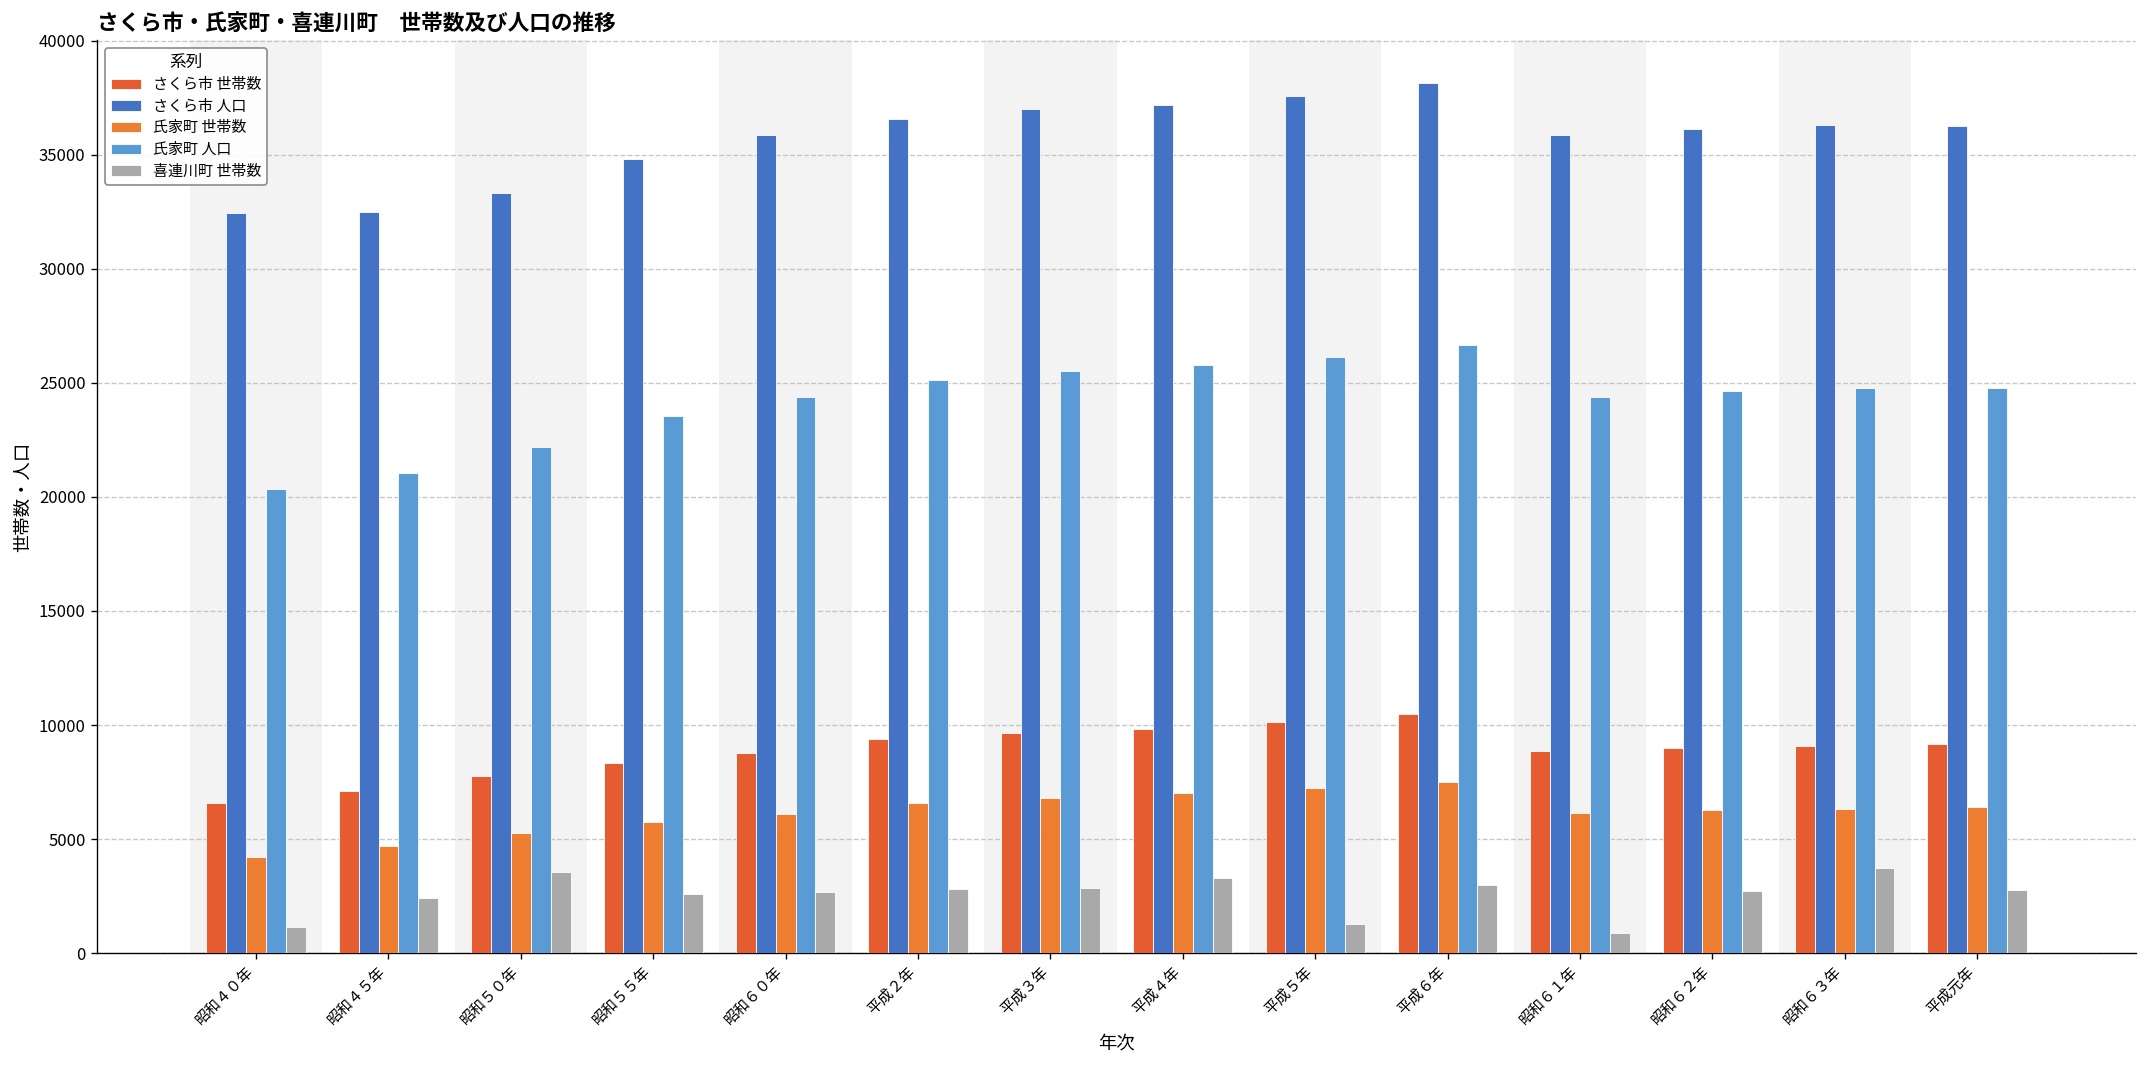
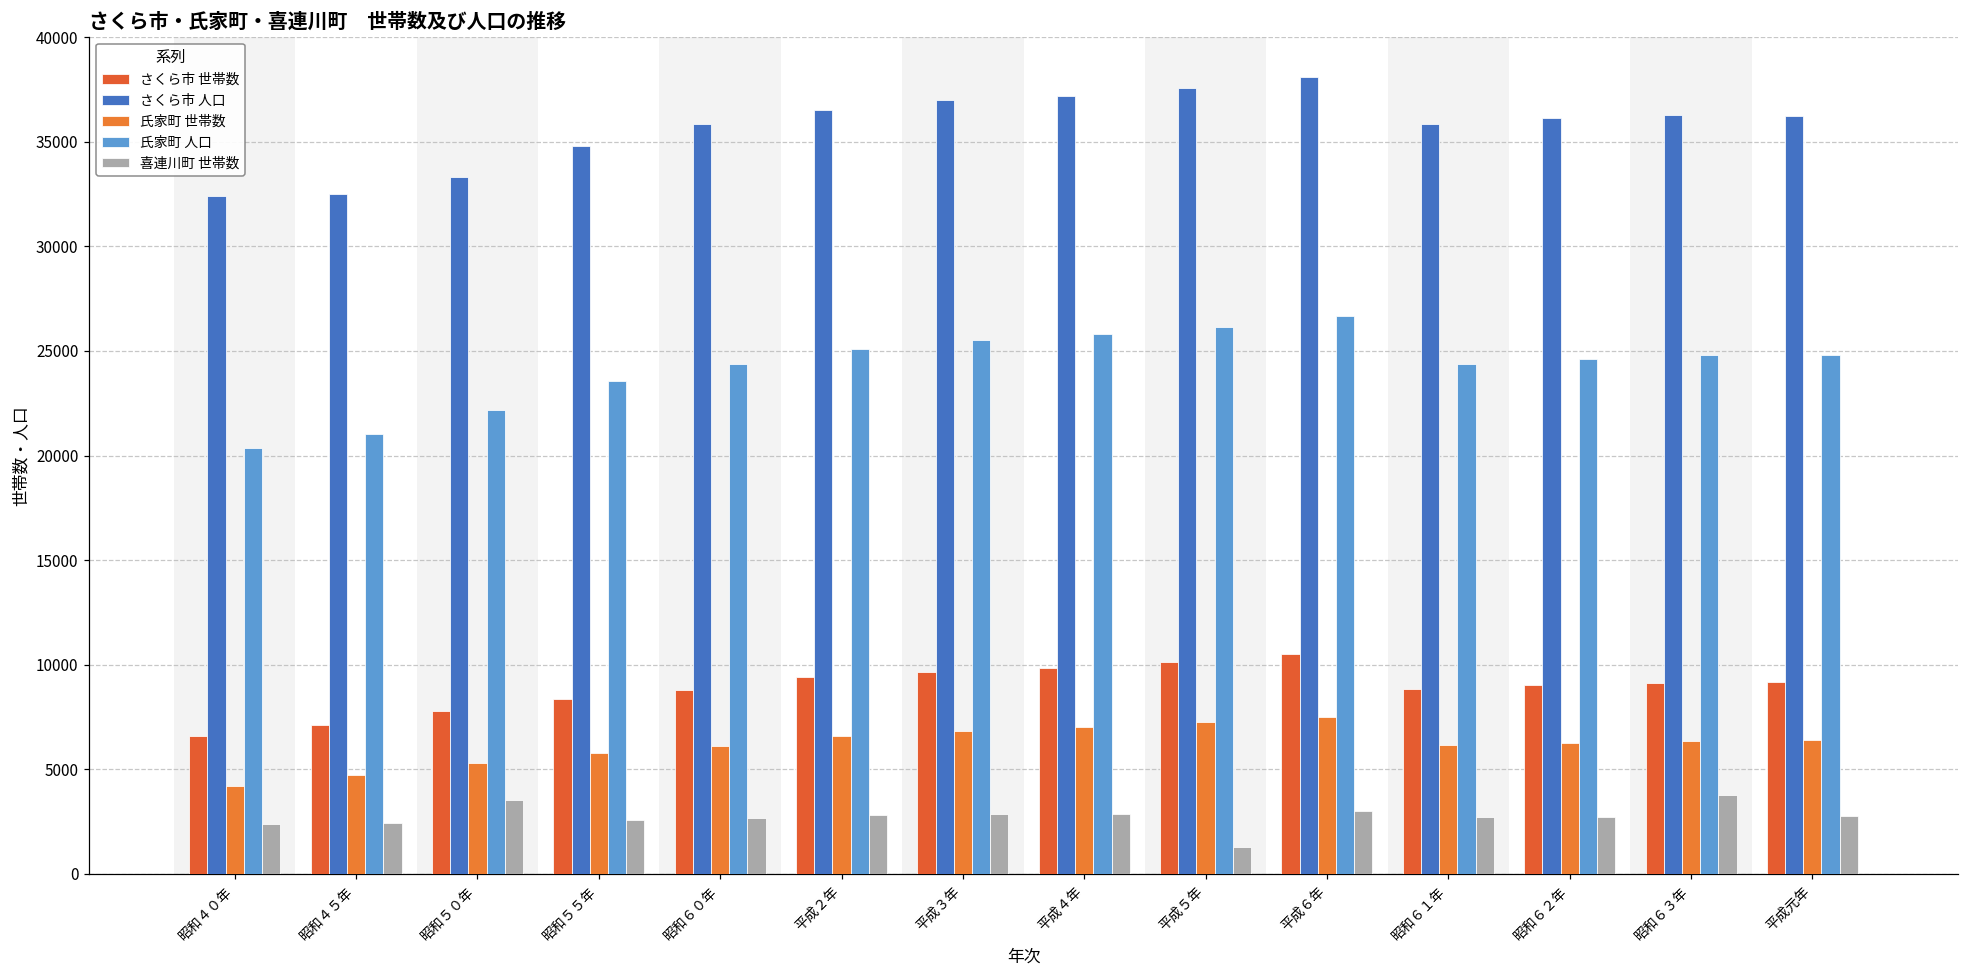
  {
    "喜連川町 世帯数": {
-     "昭和４０年": 1200,
+     "昭和４０年": 2400,
      "昭和４５年": 2400,
      "昭和５０年": 3500,
      "昭和５５年": 2600,
      "昭和６０年": 2700,
      "平成２年": 2800,
      "平成３年": 2800,
-     "平成４年": 3300,
+     "平成４年": 2800,
      "平成５年": 1300,
      "平成６年": 3000,
-     "昭和６１年": 900,
+     "昭和６１年": 2700,
      "昭和６２年": 2700,
      "昭和６３年": 3800,
      "平成元年": 2800
    }
  }
